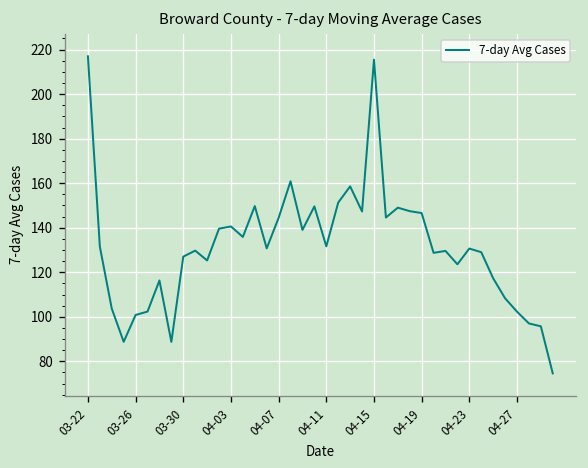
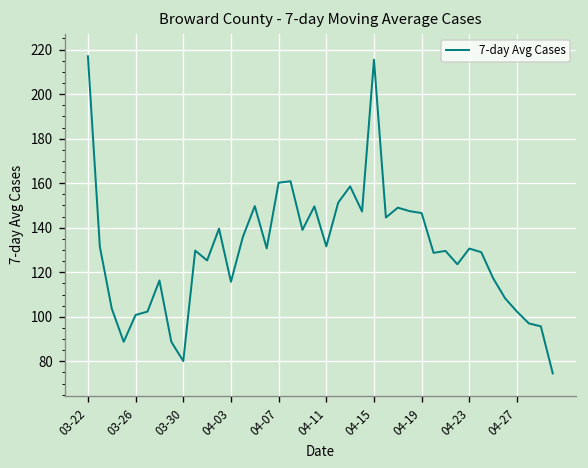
  {
    "03-22": 217,
    "03-26": 101,
-   "03-30": 127,
-   "04-03": 141,
-   "04-07": 144,
+   "03-30": 80,
+   "04-03": 116,
+   "04-07": 160,
    "04-11": 132,
    "04-15": 215,
    "04-19": 147,
    "04-23": 131,
    "04-27": 102
  }
